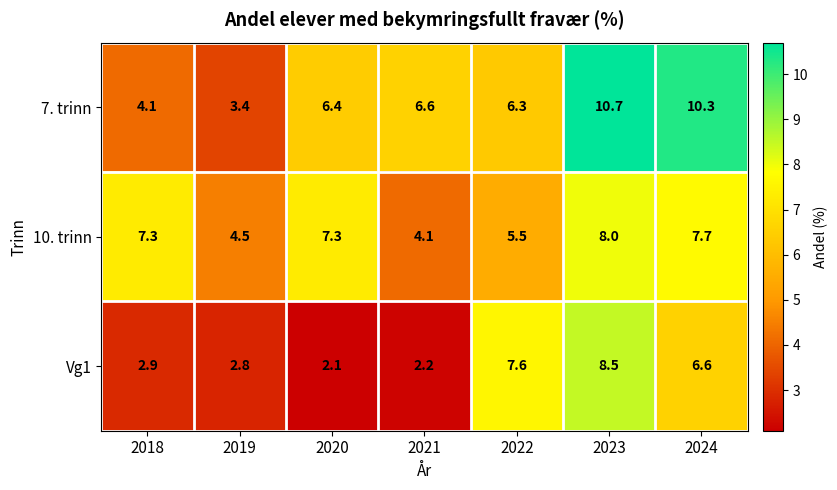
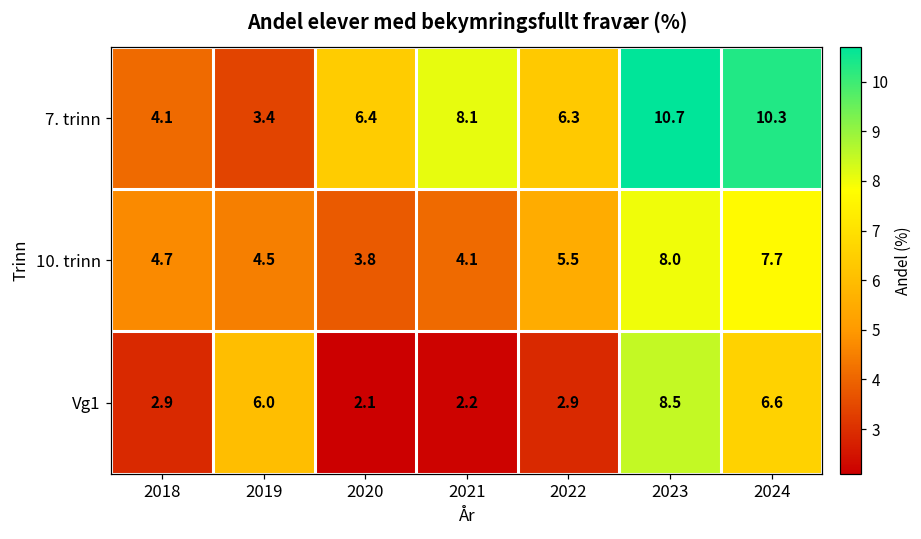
  {
    "7. trinn": {
      "2018": 4.1,
      "2019": 3.4,
      "2020": 6.4,
-     "2021": 6.6,
+     "2021": 8.1,
      "2022": 6.3,
      "2023": 10.7,
      "2024": 10.3
    },
    "10. trinn": {
-     "2018": 7.3,
+     "2018": 4.7,
      "2019": 4.5,
-     "2020": 7.3,
+     "2020": 3.8,
      "2021": 4.1,
      "2022": 5.5,
      "2023": 8.0,
      "2024": 7.7
    },
    "Vg1": {
      "2018": 2.9,
-     "2019": 2.8,
+     "2019": 6.0,
      "2020": 2.1,
      "2021": 2.2,
-     "2022": 7.6,
+     "2022": 2.9,
      "2023": 8.5,
      "2024": 6.6
    }
  }
